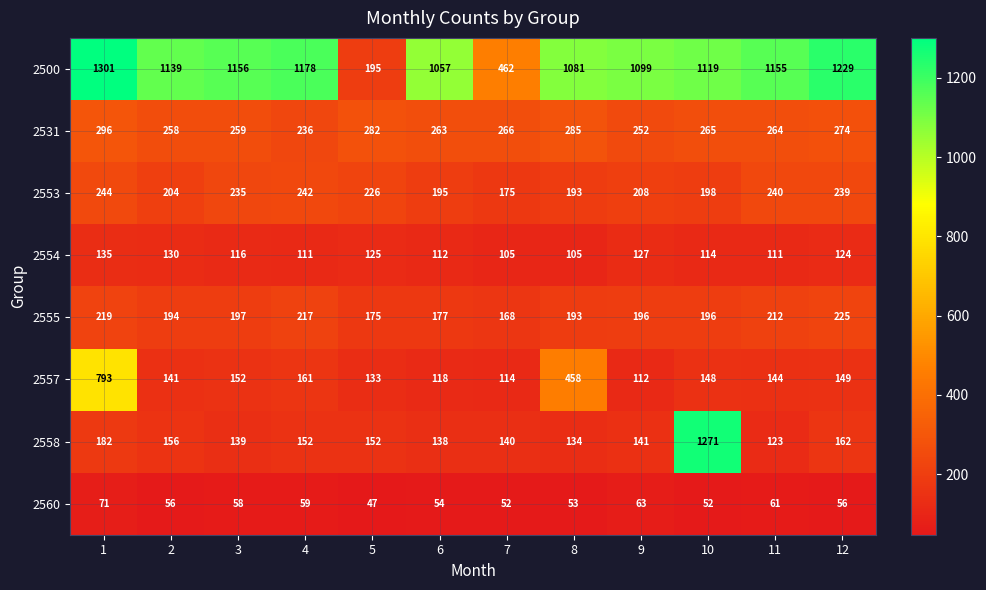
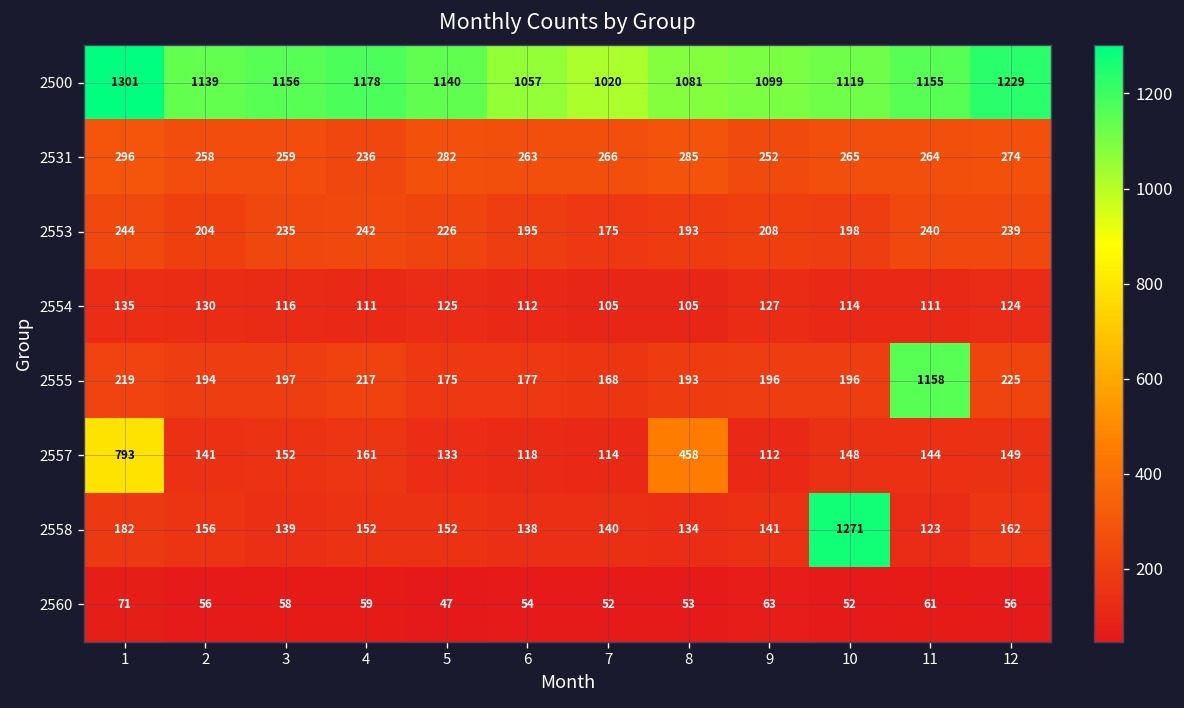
  {
    "2500": {
      "1": 1301,
      "2": 1139,
      "3": 1156,
      "4": 1178,
-     "5": 195,
+     "5": 1140,
      "6": 1057,
-     "7": 462,
+     "7": 1020,
      "8": 1081,
      "9": 1099,
      "10": 1119,
      "11": 1155,
      "12": 1229
    },
    "2531": {
      "1": 296,
      "2": 258,
      "3": 259,
      "4": 236,
      "5": 282,
      "6": 263,
      "7": 266,
      "8": 285,
      "9": 252,
      "10": 265,
      "11": 264,
      "12": 274
    },
    "2553": {
      "1": 244,
      "2": 204,
      "3": 235,
      "4": 242,
      "5": 226,
      "6": 195,
      "7": 175,
      "8": 193,
      "9": 208,
      "10": 198,
      "11": 240,
      "12": 239
    },
    "2554": {
      "1": 135,
      "2": 130,
      "3": 116,
      "4": 111,
      "5": 125,
      "6": 112,
      "7": 105,
      "8": 105,
      "9": 127,
      "10": 114,
      "11": 111,
      "12": 124
    },
    "2555": {
      "1": 219,
      "2": 194,
      "3": 197,
      "4": 217,
      "5": 175,
      "6": 177,
      "7": 168,
      "8": 193,
      "9": 196,
      "10": 196,
-     "11": 212,
+     "11": 1158,
      "12": 225
    },
    "2557": {
      "1": 793,
      "2": 141,
      "3": 152,
      "4": 161,
      "5": 133,
      "6": 118,
      "7": 114,
      "8": 458,
      "9": 112,
      "10": 148,
      "11": 144,
      "12": 149
    },
    "2558": {
      "1": 182,
      "2": 156,
      "3": 139,
      "4": 152,
      "5": 152,
      "6": 138,
      "7": 140,
      "8": 134,
      "9": 141,
      "10": 1271,
      "11": 123,
      "12": 162
    },
    "2560": {
      "1": 71,
      "2": 56,
      "3": 58,
      "4": 59,
      "5": 47,
      "6": 54,
      "7": 52,
      "8": 53,
      "9": 63,
      "10": 52,
      "11": 61,
      "12": 56
    }
  }
